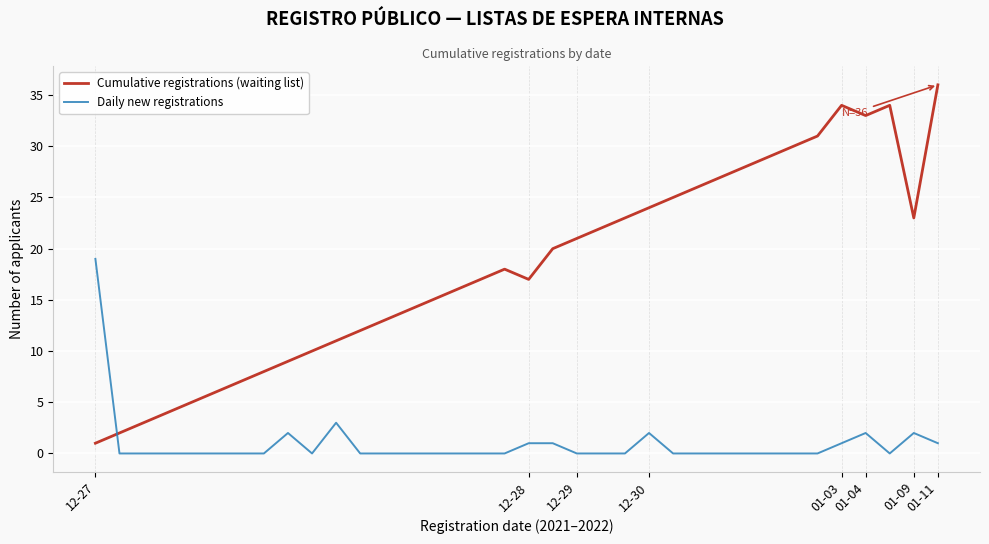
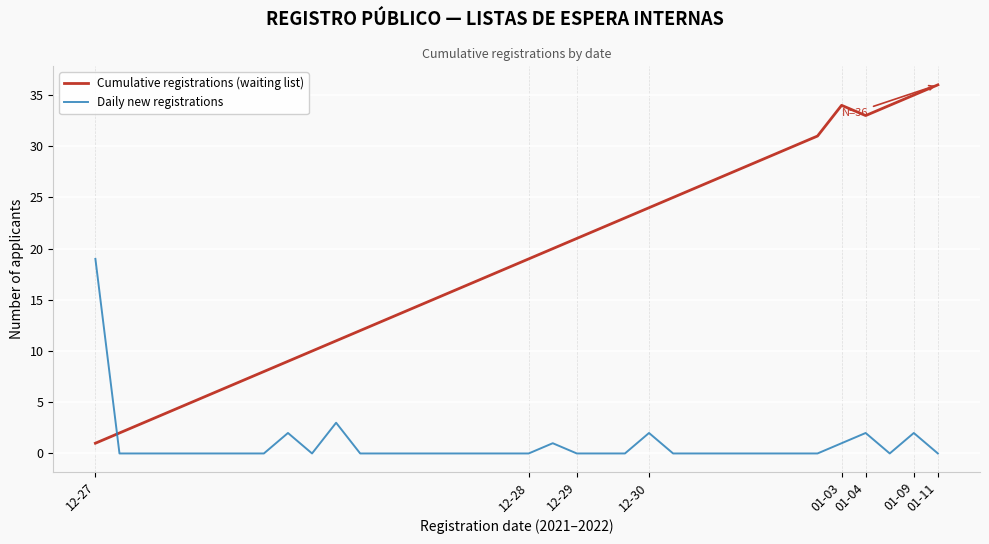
  {
    "Cumulative registrations (waiting list)": {
      "12-27": 1,
-     "12-28": 17,
+     "12-28": 19,
      "12-29": 21,
      "12-30": 24,
-     "01-09": 23,
+     "01-09": 35,
      "01-11": 36
    },
    "Daily new registrations": {
      "12-27": 19,
-     "12-28": 1,
+     "12-28": 0,
      "12-29": 0,
      "12-30": 2,
      "01-03": 1,
      "01-04": 2,
      "01-09": 2,
-     "01-11": 1
+     "01-11": 0
    }
  }
